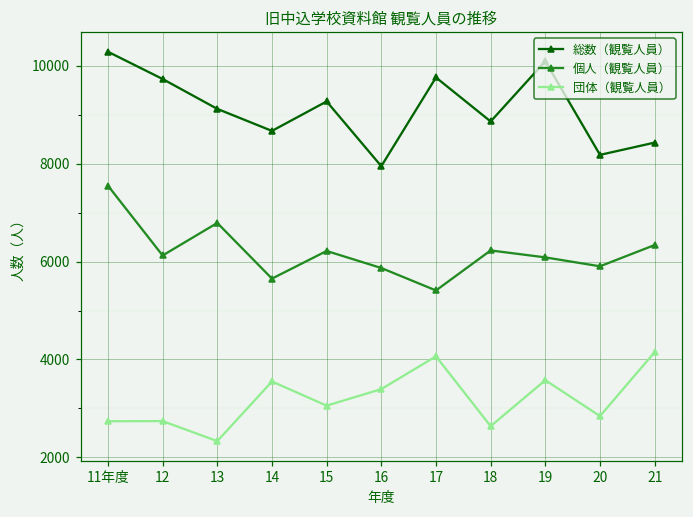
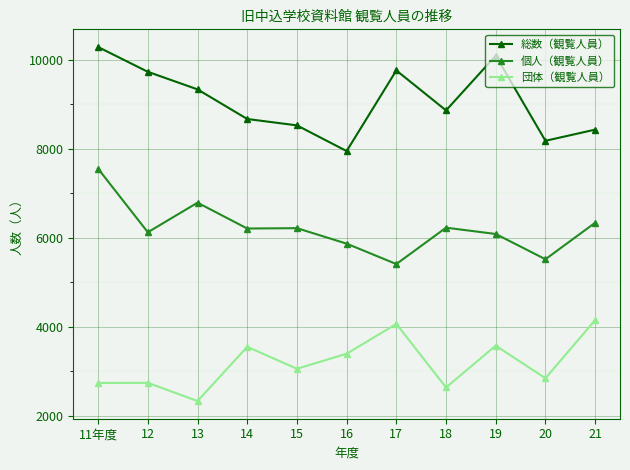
  {
    "総数（観覧人員）": {
      "11年度": 10300,
      "12": 9700,
-     "13": 9100,
+     "13": 9300,
      "14": 8700,
-     "15": 9300,
+     "15": 8500,
      "16": 8000,
      "17": 9800,
      "18": 8900,
      "20": 8200,
      "21": 8400
    },
    "個人（観覧人員）": {
      "11年度": 7600,
      "12": 6100,
      "13": 6800,
-     "14": 5700,
+     "14": 6200,
      "15": 6200,
      "16": 5900,
      "17": 5400,
      "18": 6200,
      "19": 6100,
-     "20": 5900,
+     "20": 5500,
      "21": 6300
    },
    "団体（観覧人員）": {
      "11年度": 2700,
      "12": 2700,
      "13": 2300,
      "14": 3600,
      "15": 3100,
      "16": 3400,
      "17": 4100,
      "18": 2600,
      "19": 3600,
      "20": 2800,
      "21": 4200
    }
  }
